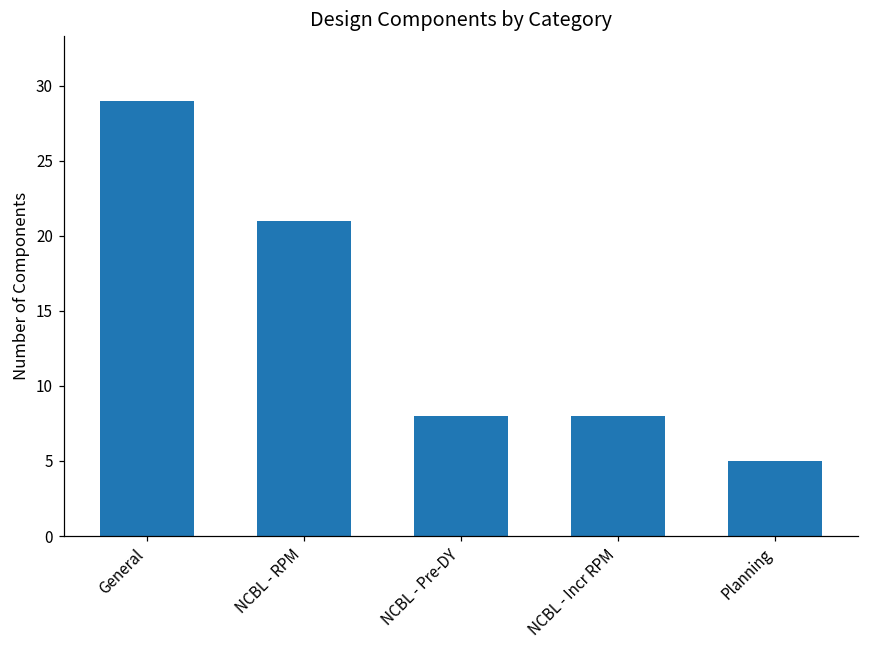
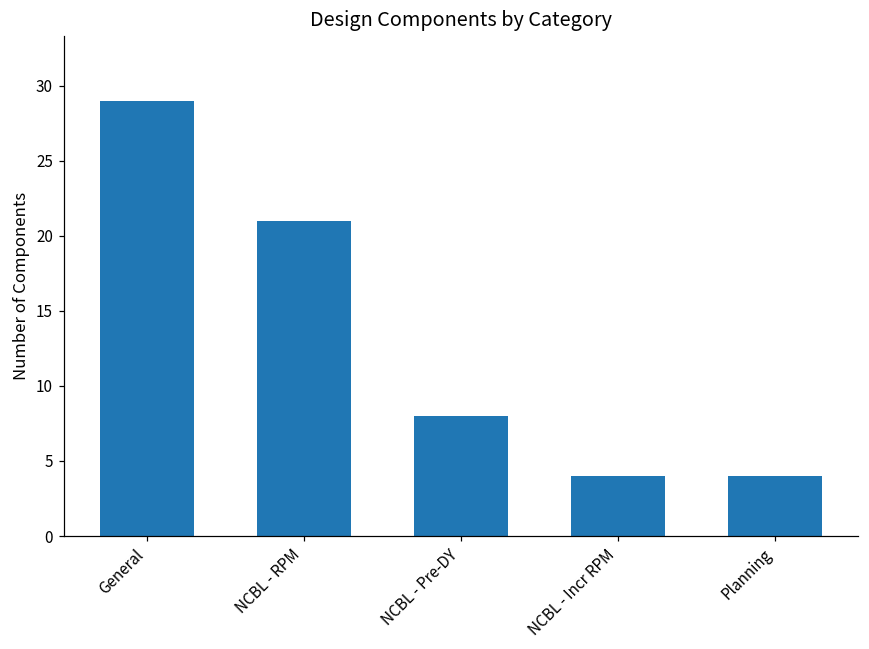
  {
    "General": 29,
    "NCBL - RPM": 21,
    "NCBL - Pre-DY": 8,
-   "NCBL - Incr RPM": 8,
-   "Planning": 5
+   "NCBL - Incr RPM": 4,
+   "Planning": 4
  }
